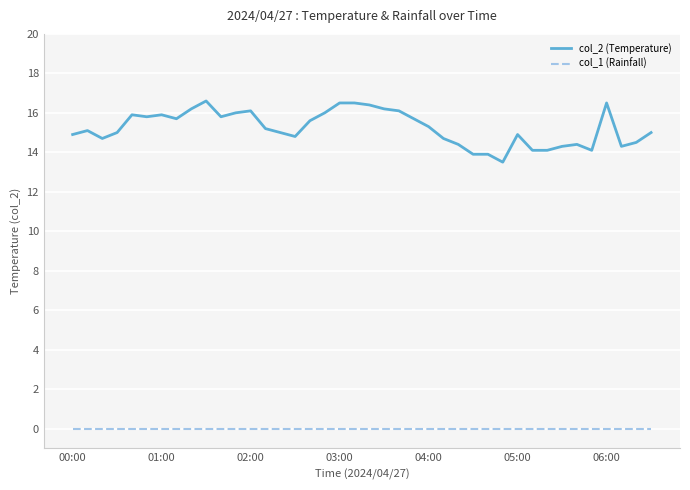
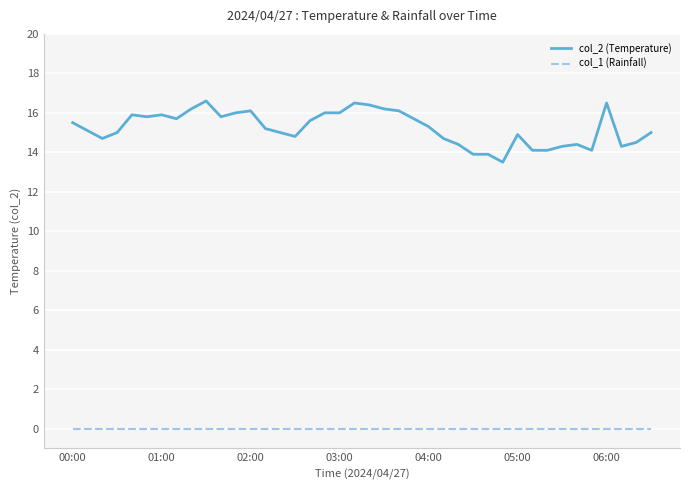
  {
    "col_2 (Temperature)": {
-     "00:00": 14.9,
+     "00:00": 15.5,
      "01:00": 15.9,
      "02:00": 16.1,
-     "03:00": 16.5,
+     "03:00": 16.0,
      "04:00": 15.3,
      "05:00": 14.9,
      "06:00": 16.5
    },
    "col_1 (Rainfall)": {
      "00:00": 0.0,
      "01:00": 0.0,
      "02:00": 0.0,
      "03:00": 0.0,
      "04:00": 0.0,
      "05:00": 0.0,
      "06:00": 0.0
    }
  }
